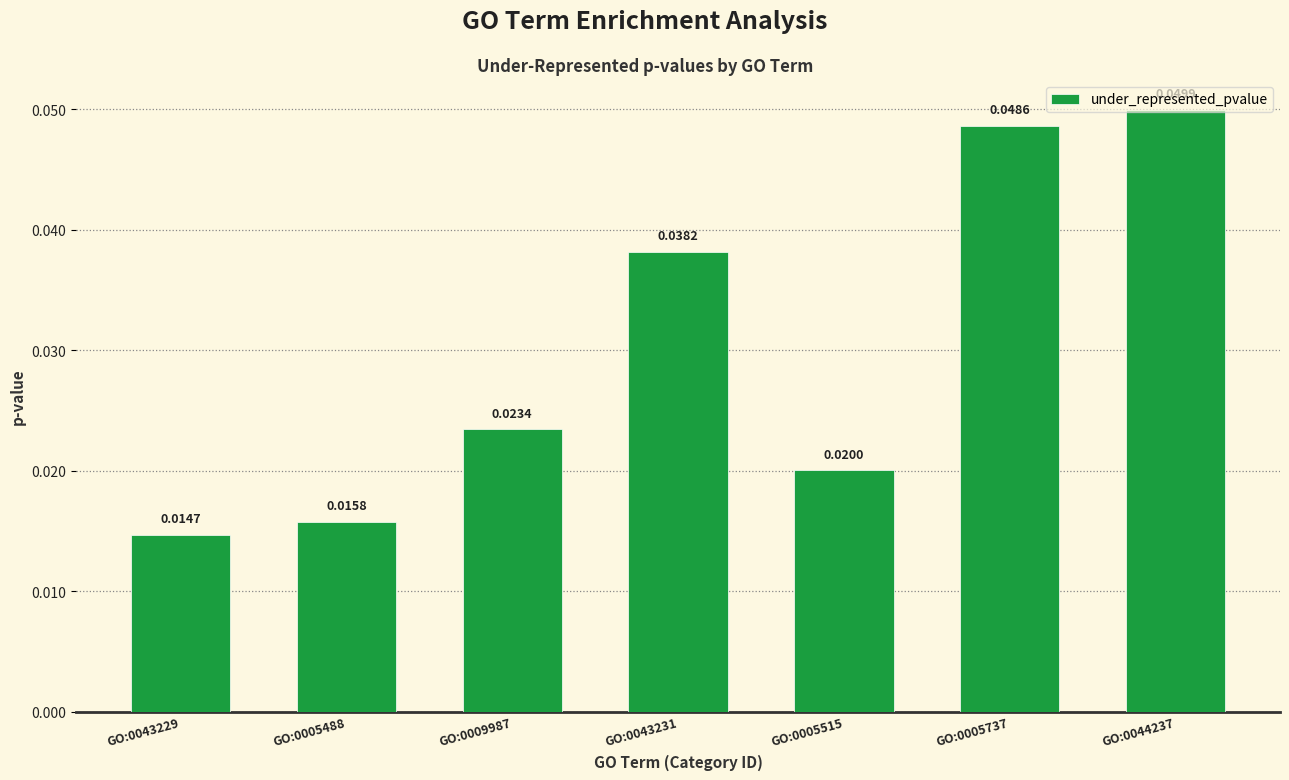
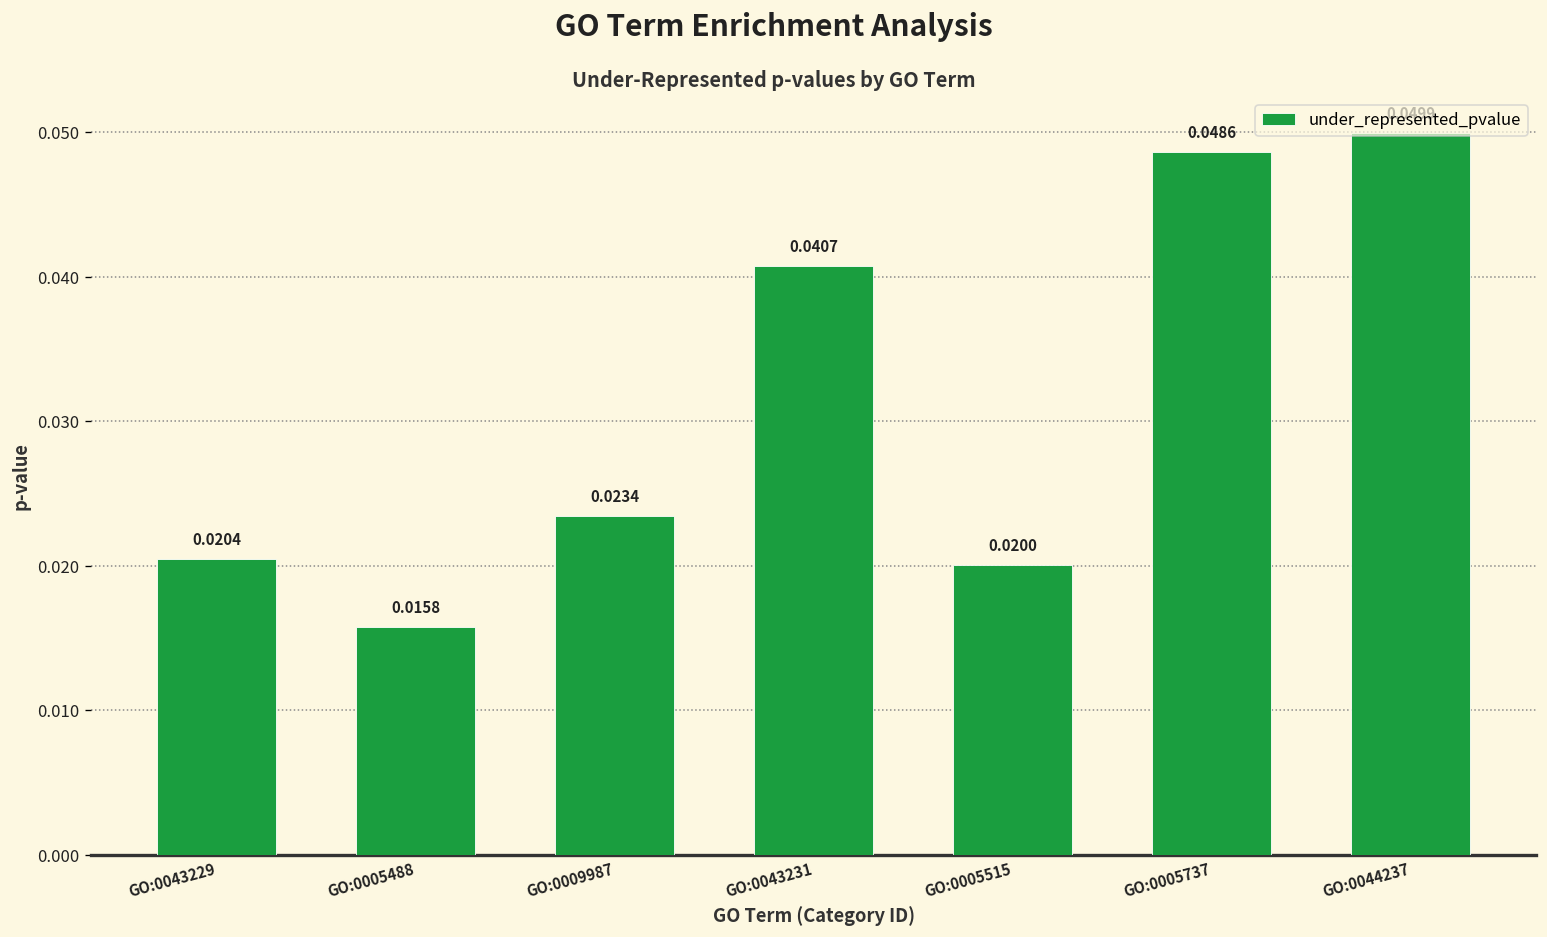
  {
-   "GO:0043229": 0.0147,
+   "GO:0043229": 0.0204,
    "GO:0005488": 0.0158,
    "GO:0009987": 0.0234,
-   "GO:0043231": 0.0382,
+   "GO:0043231": 0.0407,
    "GO:0005515": 0.0200,
    "GO:0005737": 0.0486
  }
